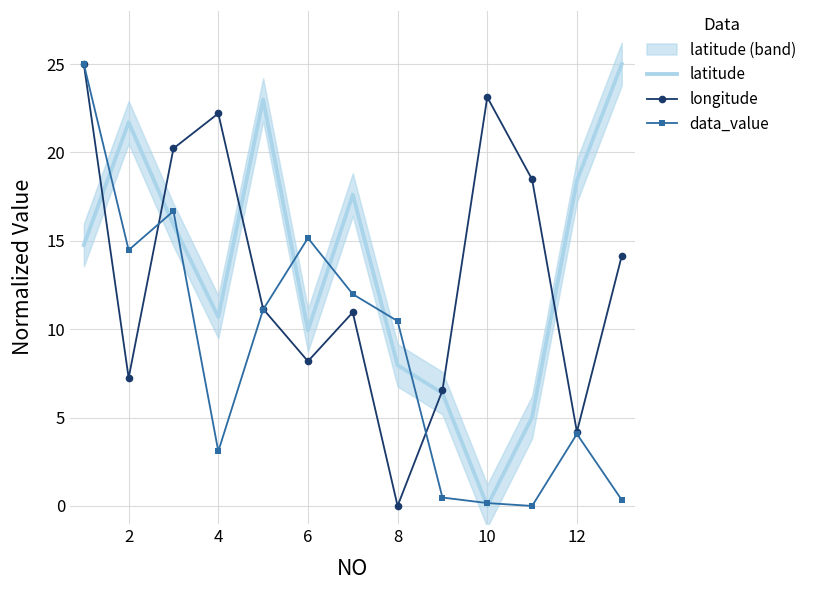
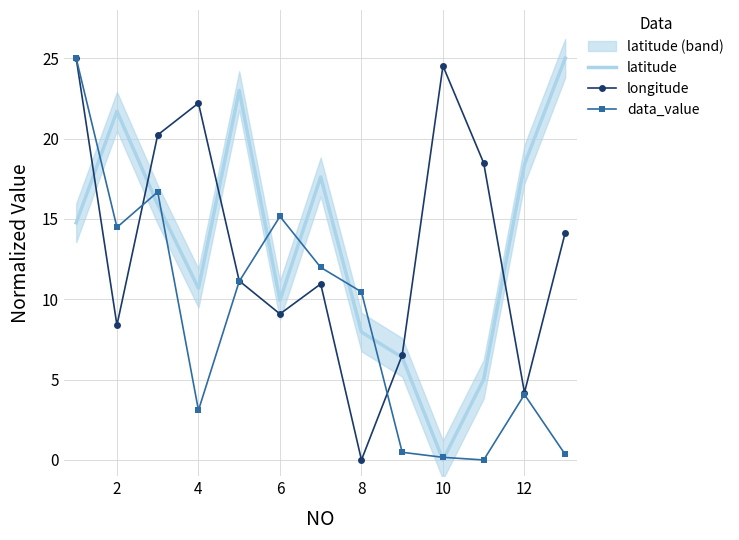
  {
    "longitude": {
-     "2": 7.2,
+     "2": 8.4,
      "4": 22.2,
-     "6": 8.2,
+     "6": 9.1,
      "8": 0.0,
-     "10": 23.1
+     "10": 24.5
    },
    "data_value": {
      "2": 14.5,
      "4": 3.1,
      "6": 15.2,
      "8": 10.5,
      "10": 0.2
    }
  }
